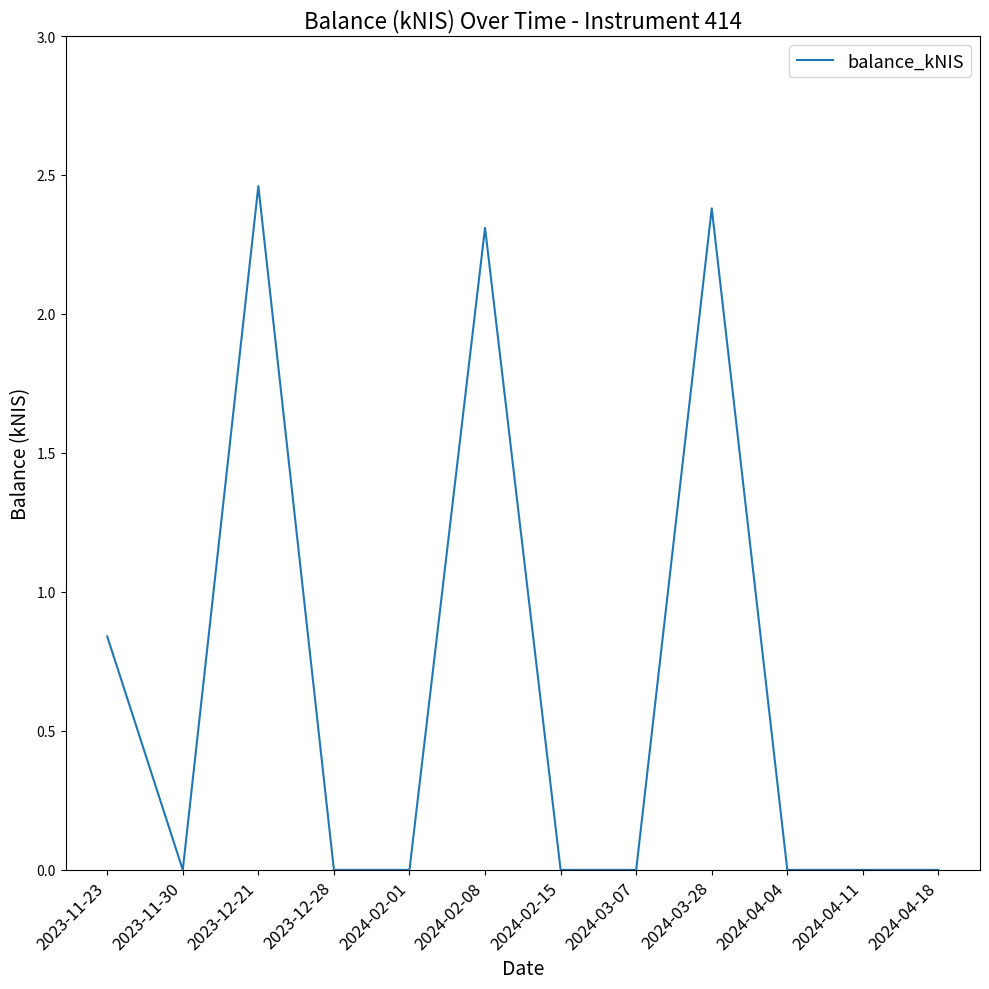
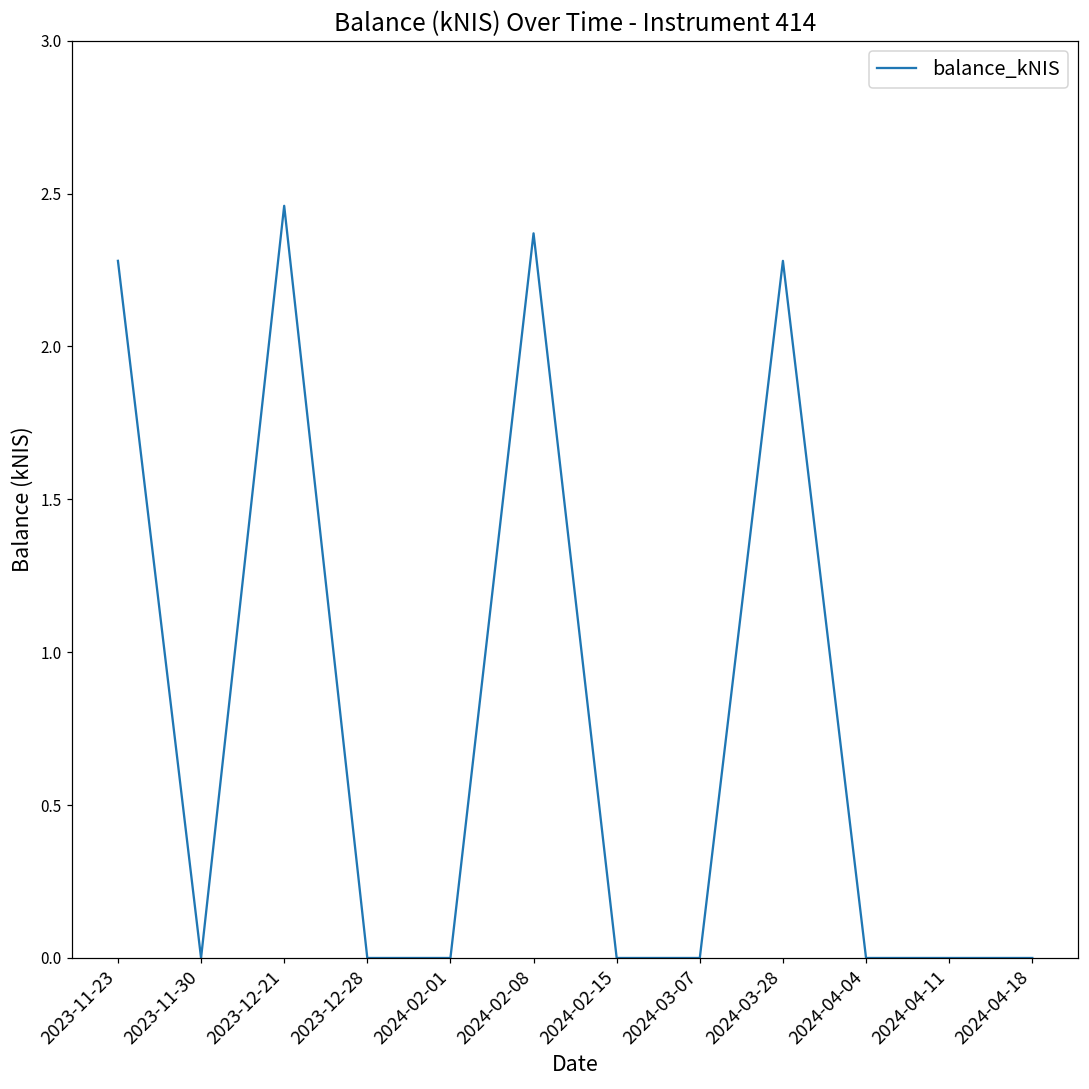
  {
-   "2023-11-23": 0.84,
+   "2023-11-23": 2.28,
    "2023-11-30": 0.00,
    "2023-12-21": 2.46,
    "2023-12-28": 0.00,
    "2024-02-01": 0.00,
-   "2024-02-08": 2.31,
+   "2024-02-08": 2.37,
    "2024-02-15": 0.00,
    "2024-03-07": 0.00,
-   "2024-03-28": 2.38,
+   "2024-03-28": 2.28,
    "2024-04-04": 0.00,
    "2024-04-11": 0.00,
    "2024-04-18": 0.00
  }
